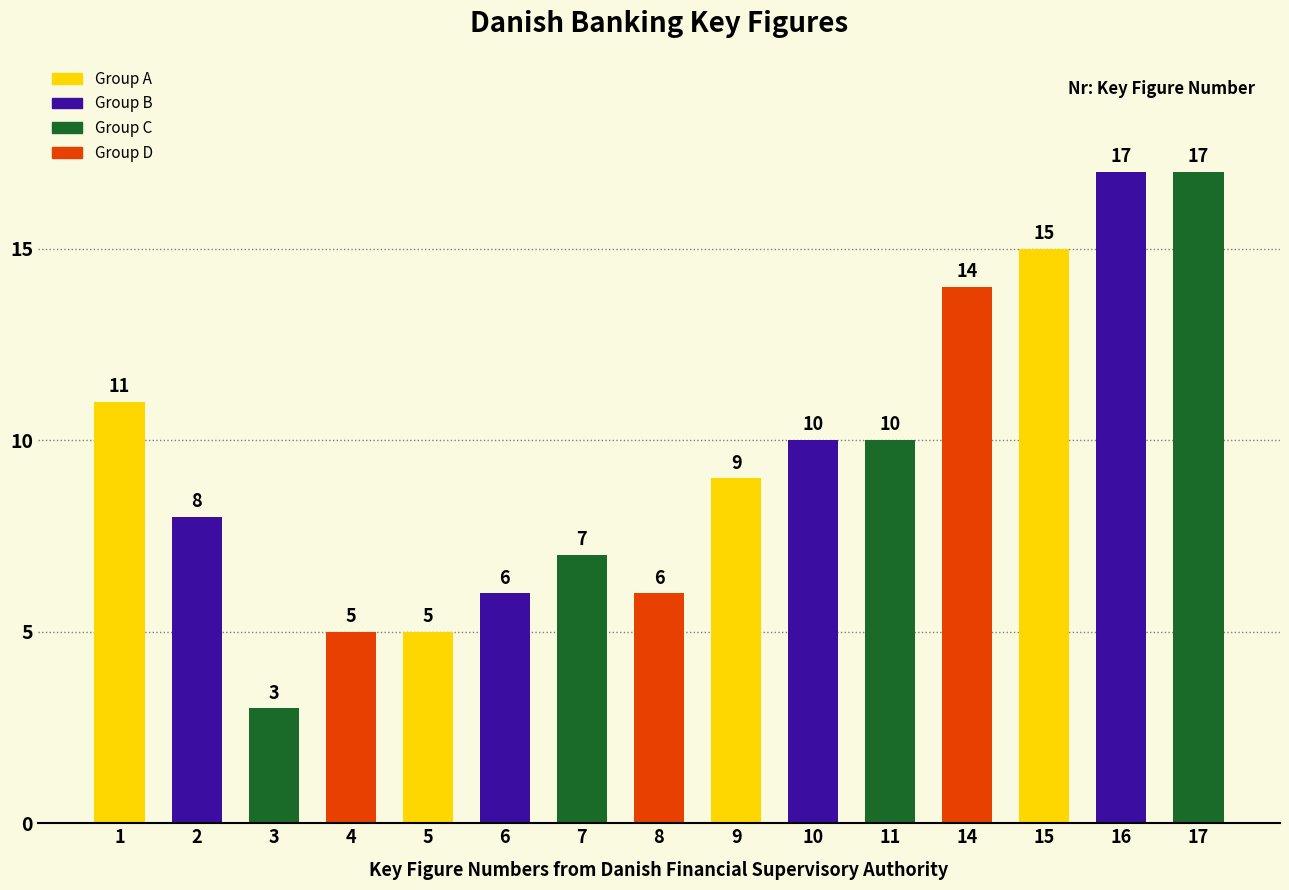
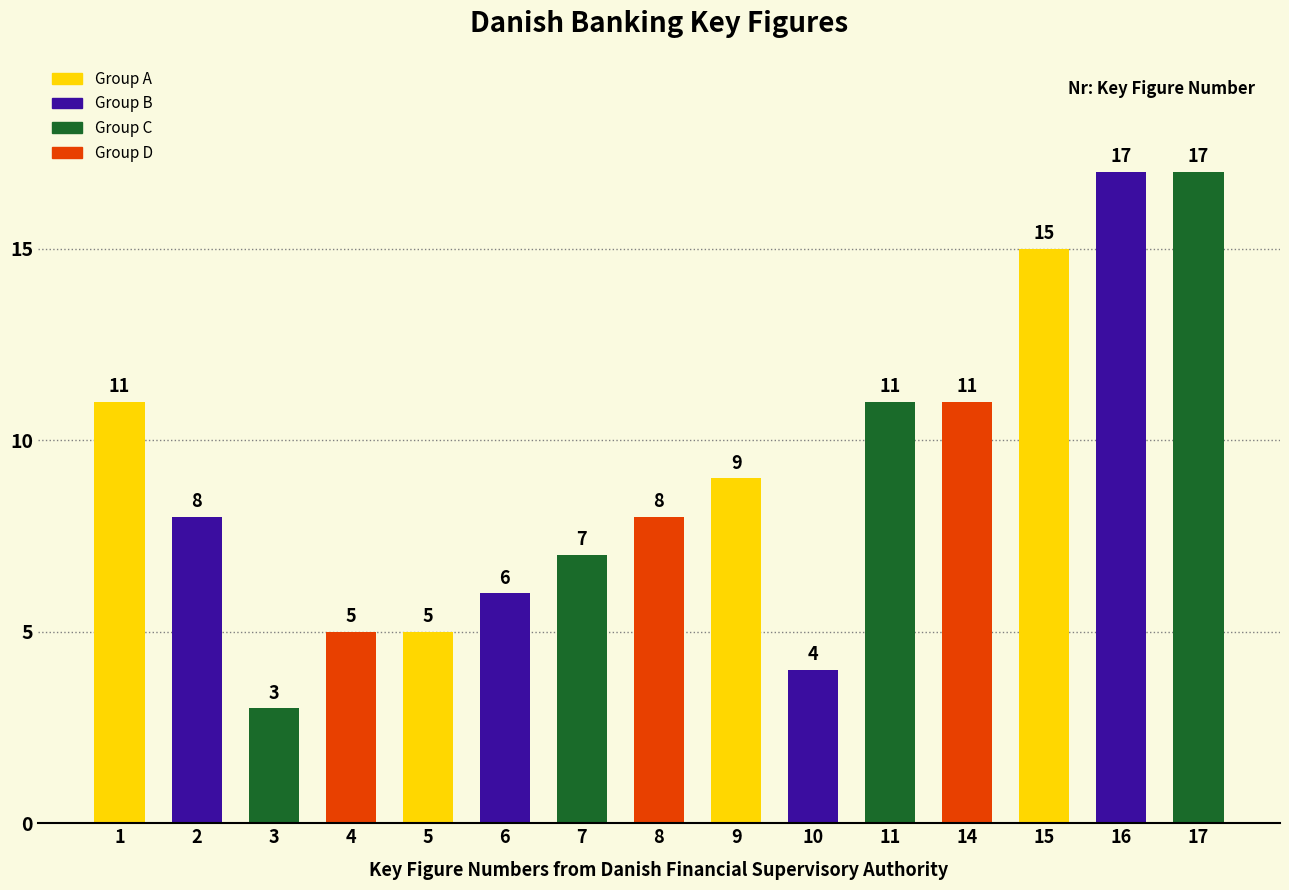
  {
    "1": 11,
    "2": 8,
    "3": 3,
    "4": 5,
    "5": 5,
    "6": 6,
    "7": 7,
-   "8": 6,
+   "8": 8,
    "9": 9,
-   "10": 10,
-   "11": 10,
-   "14": 14,
+   "10": 4,
+   "11": 11,
+   "14": 11,
    "15": 15,
    "16": 17,
    "17": 17
  }
